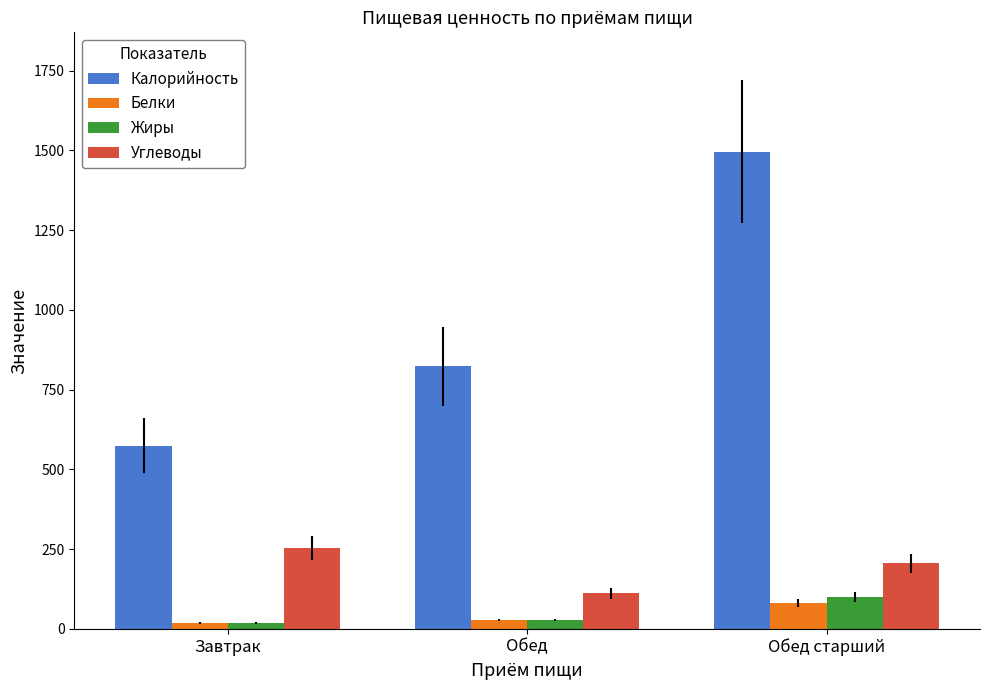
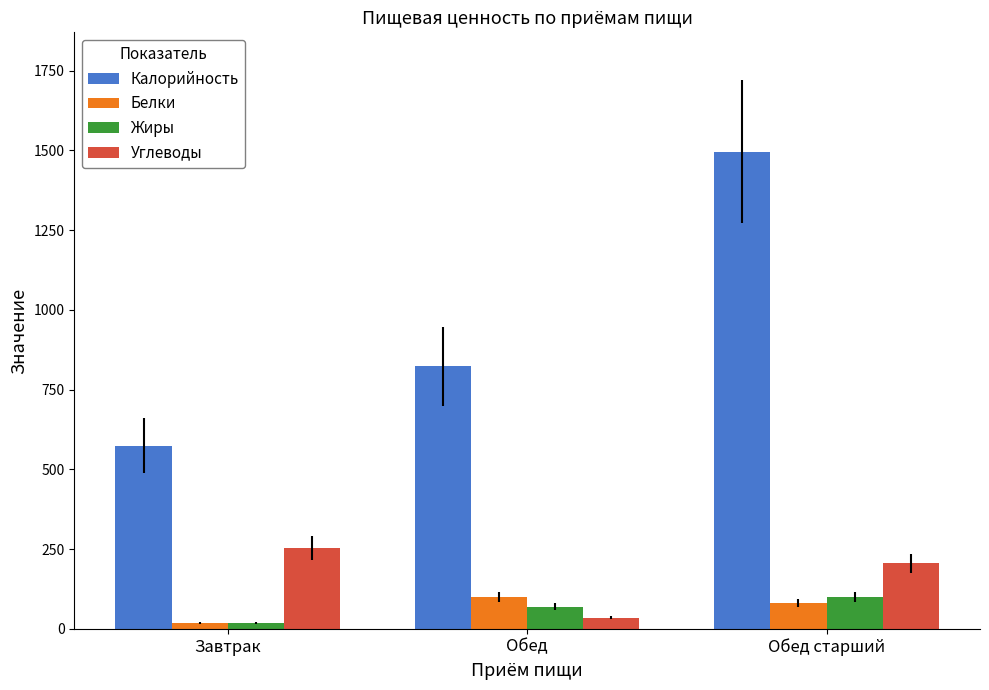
  {
    "Калорийность": {
      "Завтрак": 580,
      "Обед": 820,
      "Обед старший": 1500
    },
    "Белки": {
      "Завтрак": 20,
-     "Обед": 30,
+     "Обед": 100,
      "Обед старший": 80
    },
    "Жиры": {
      "Завтрак": 20,
-     "Обед": 30,
+     "Обед": 70,
      "Обед старший": 100
    },
    "Углеводы": {
      "Завтрак": 250,
-     "Обед": 110,
+     "Обед": 40,
      "Обед старший": 210
    }
  }
